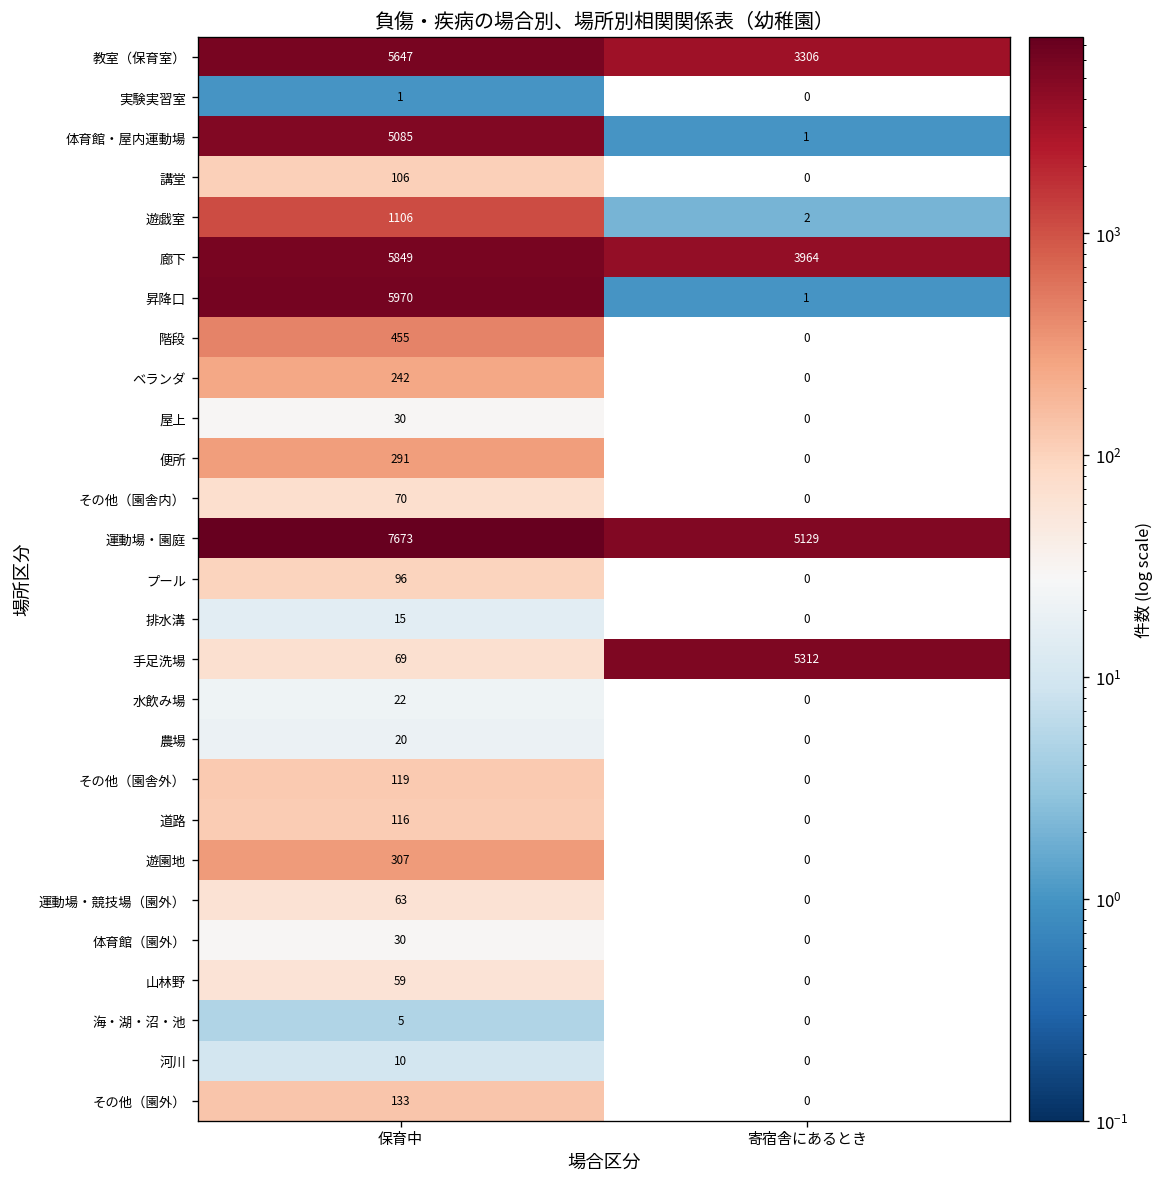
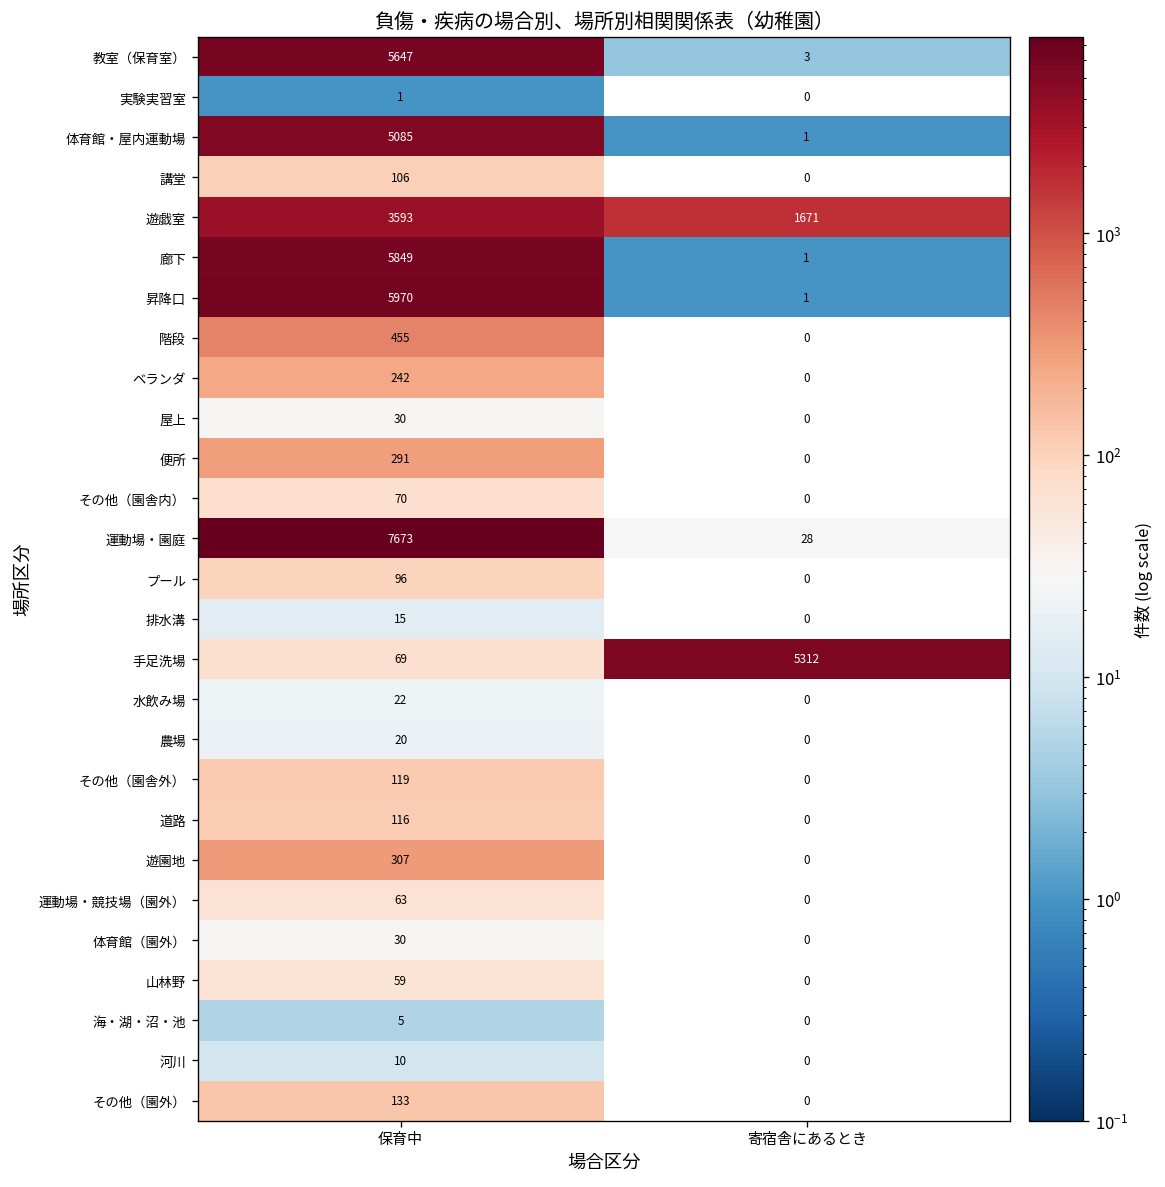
  {
    "教室（保育室）": {
      "保育中": 5647,
-     "寄宿舎にあるとき": 3306
+     "寄宿舎にあるとき": 3
    },
    "実験実習室": {
      "保育中": 1
    },
    "体育館・屋内運動場": {
      "保育中": 5085,
      "寄宿舎にあるとき": 1
    },
    "講堂": {
      "保育中": 106
    },
    "遊戯室": {
-     "保育中": 1106,
-     "寄宿舎にあるとき": 2
+     "保育中": 3593,
+     "寄宿舎にあるとき": 1671
    },
    "廊下": {
      "保育中": 5849,
-     "寄宿舎にあるとき": 3964
+     "寄宿舎にあるとき": 1
    },
    "昇降口": {
      "保育中": 5970,
      "寄宿舎にあるとき": 1
    },
    "階段": {
      "保育中": 455
    },
    "ベランダ": {
      "保育中": 242
    },
    "屋上": {
      "保育中": 30
    },
    "便所": {
      "保育中": 291
    },
    "その他（園舎内）": {
      "保育中": 70
    },
    "運動場・園庭": {
      "保育中": 7673,
-     "寄宿舎にあるとき": 5129
+     "寄宿舎にあるとき": 28
    },
    "プール": {
      "保育中": 96
    },
    "排水溝": {
      "保育中": 15
    },
    "手足洗場": {
      "保育中": 69,
      "寄宿舎にあるとき": 5312
    },
    "水飲み場": {
      "保育中": 22
    },
    "農場": {
      "保育中": 20
    },
    "その他（園舎外）": {
      "保育中": 119
    },
    "道路": {
      "保育中": 116
    },
    "遊園地": {
      "保育中": 307
    },
    "運動場・競技場（園外）": {
      "保育中": 63
    },
    "体育館（園外）": {
      "保育中": 30
    },
    "山林野": {
      "保育中": 59
    },
    "海・湖・沼・池": {
      "保育中": 5
    },
    "河川": {
      "保育中": 10
    },
    "その他（園外）": {
      "保育中": 133
    }
  }
